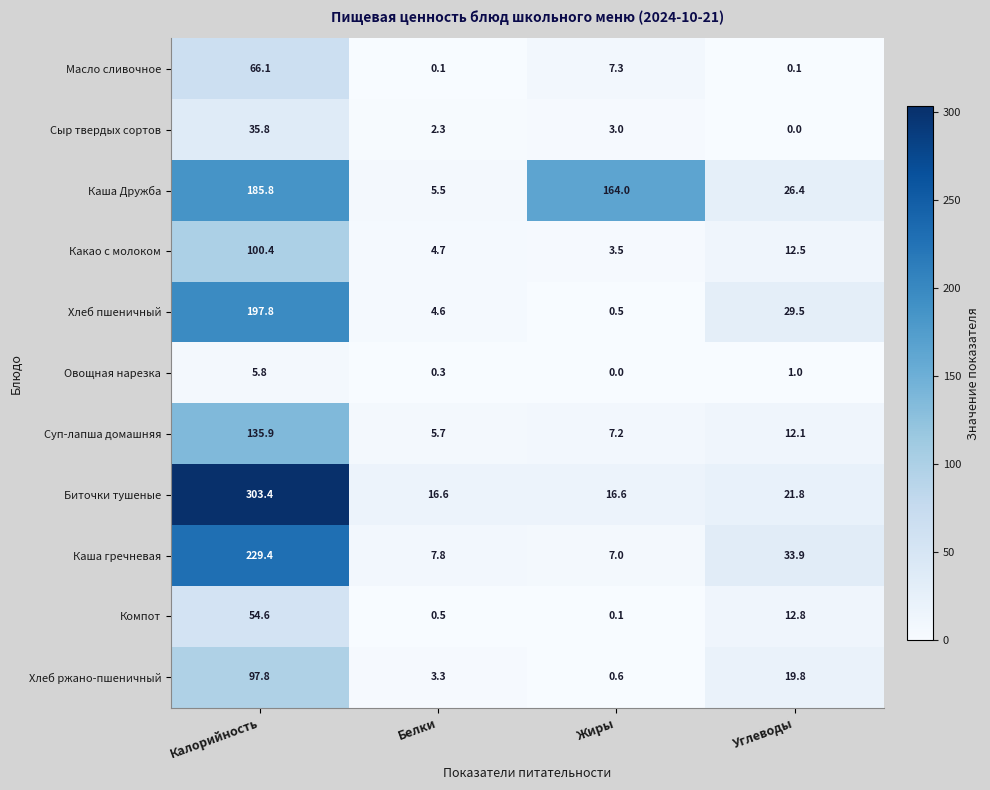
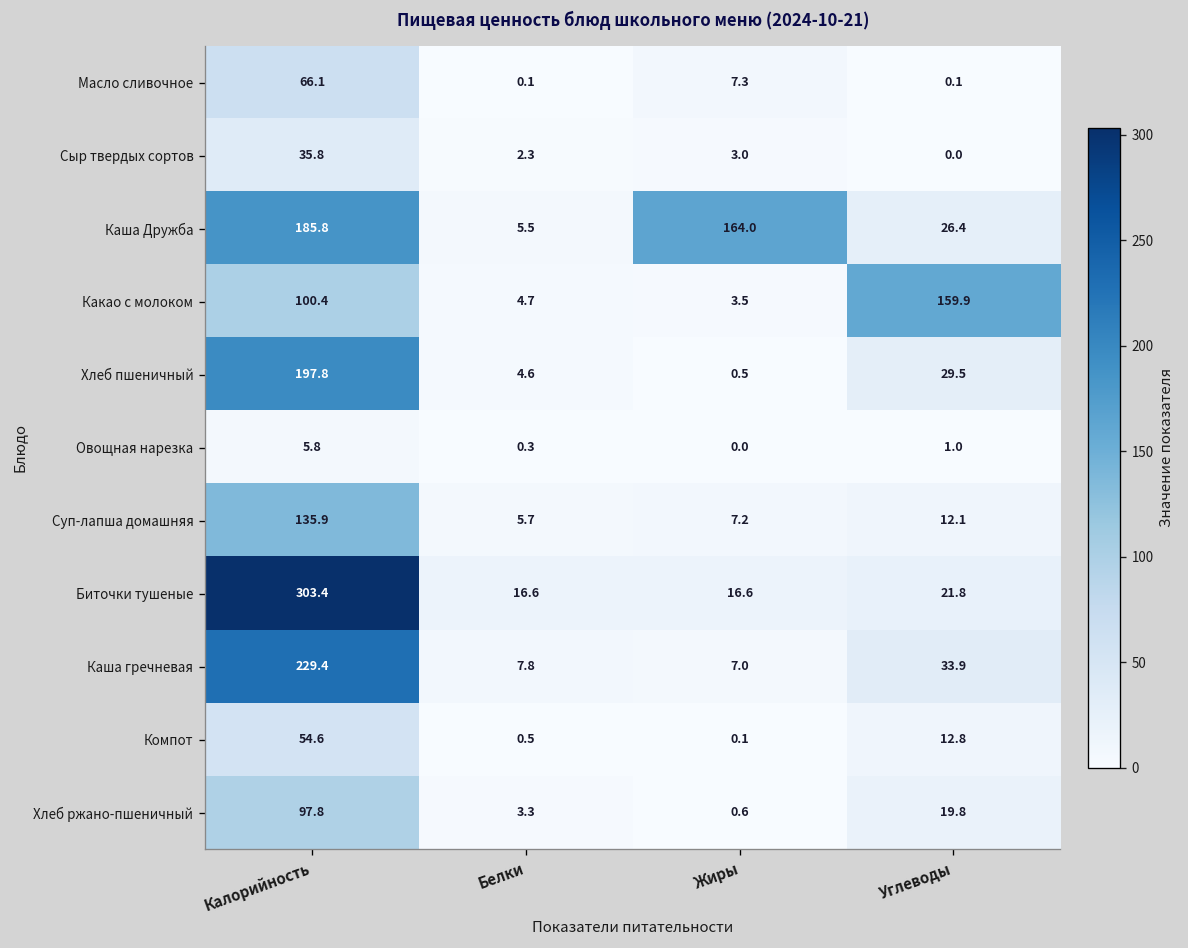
  {
    "Масло сливочное": {
      "Калорийность": 66.1,
      "Белки": 0.1,
      "Жиры": 7.3,
      "Углеводы": 0.1
    },
    "Сыр твердых сортов": {
      "Калорийность": 35.8,
      "Белки": 2.3,
      "Жиры": 3.0,
      "Углеводы": 0.0
    },
    "Каша Дружба": {
      "Калорийность": 185.8,
      "Белки": 5.5,
      "Жиры": 164.0,
      "Углеводы": 26.4
    },
    "Какао с молоком": {
      "Калорийность": 100.4,
      "Белки": 4.7,
      "Жиры": 3.5,
-     "Углеводы": 12.5
+     "Углеводы": 159.9
    },
    "Хлеб пшеничный": {
      "Калорийность": 197.8,
      "Белки": 4.6,
      "Жиры": 0.5,
      "Углеводы": 29.5
    },
    "Овощная нарезка": {
      "Калорийность": 5.8,
      "Белки": 0.3,
      "Жиры": 0.0,
      "Углеводы": 1.0
    },
    "Суп-лапша домашняя": {
      "Калорийность": 135.9,
      "Белки": 5.7,
      "Жиры": 7.2,
      "Углеводы": 12.1
    },
    "Биточки тушеные": {
      "Калорийность": 303.4,
      "Белки": 16.6,
      "Жиры": 16.6,
      "Углеводы": 21.8
    },
    "Каша гречневая": {
      "Калорийность": 229.4,
      "Белки": 7.8,
      "Жиры": 7.0,
      "Углеводы": 33.9
    },
    "Компот": {
      "Калорийность": 54.6,
      "Белки": 0.5,
      "Жиры": 0.1,
      "Углеводы": 12.8
    },
    "Хлеб ржано-пшеничный": {
      "Калорийность": 97.8,
      "Белки": 3.3,
      "Жиры": 0.6,
      "Углеводы": 19.8
    }
  }
